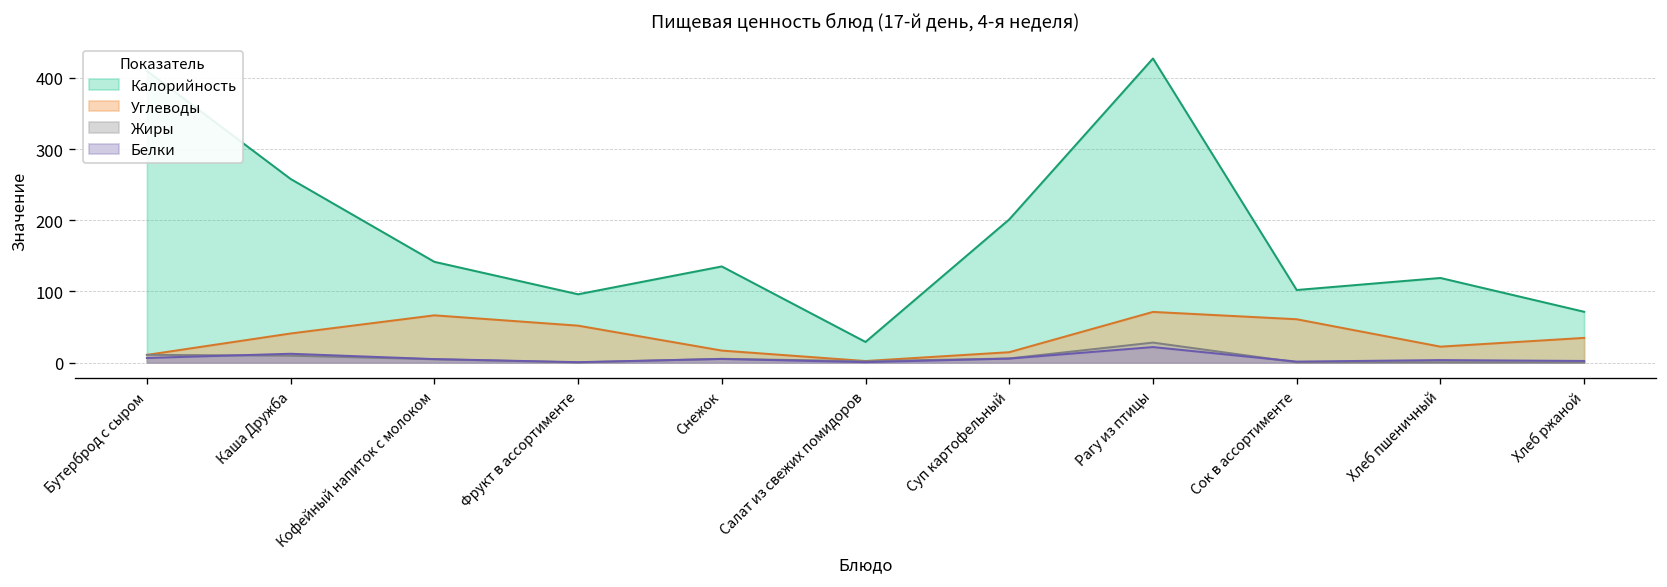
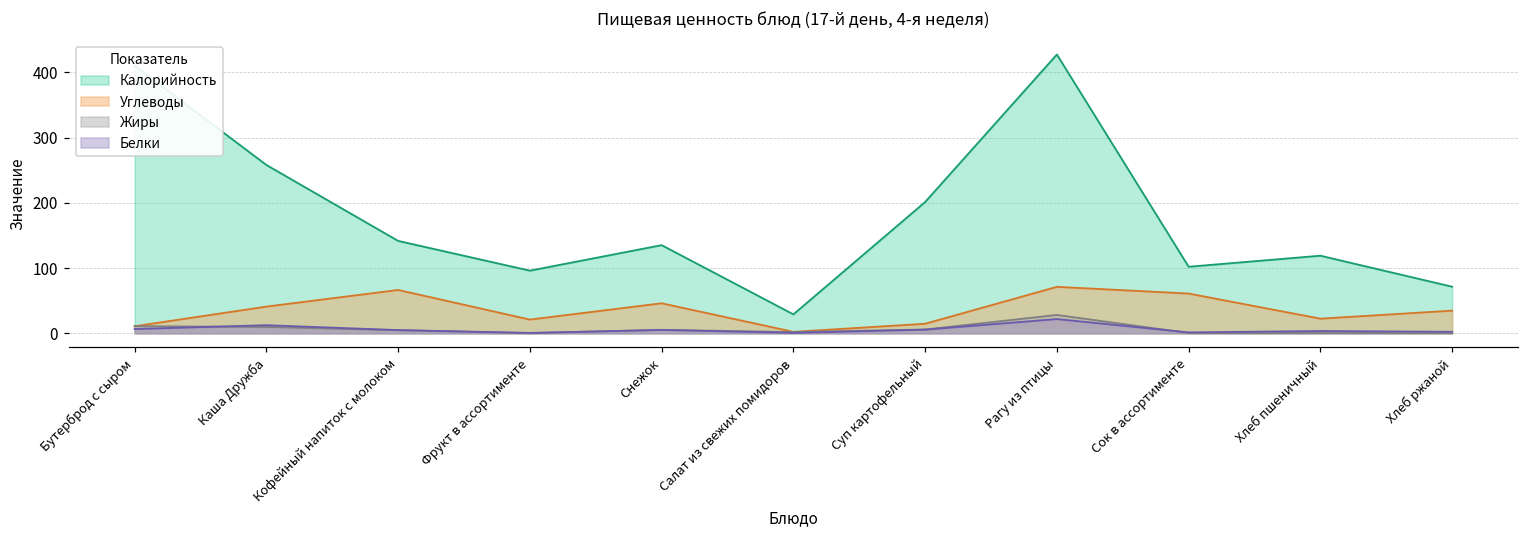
  {
    "Калорийность": {
      "Каша Дружба": 260,
      "Кофейный напиток с молоком": 140,
      "Фрукт в ассортименте": 100,
      "Снежок": 140,
      "Салат из свежих помидоров": 30,
      "Суп картофельный": 200,
      "Рагу из птицы": 430,
      "Сок в ассортименте": 100,
      "Хлеб пшеничный": 120,
      "Хлеб ржаной": 70
    },
    "Углеводы": {
      "Каша Дружба": 40,
      "Кофейный напиток с молоком": 70,
-     "Фрукт в ассортименте": 50,
-     "Снежок": 20,
+     "Фрукт в ассортименте": 20,
+     "Снежок": 50,
      "Суп картофельный": 10,
      "Рагу из птицы": 70,
      "Сок в ассортименте": 60,
      "Хлеб пшеничный": 20,
      "Хлеб ржаной": 30
    }
  }
